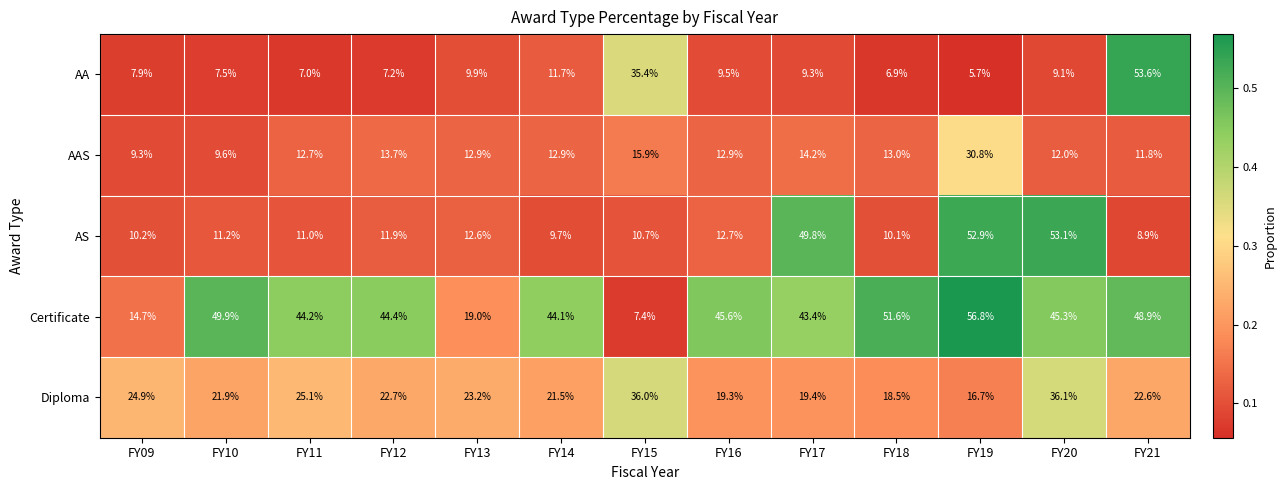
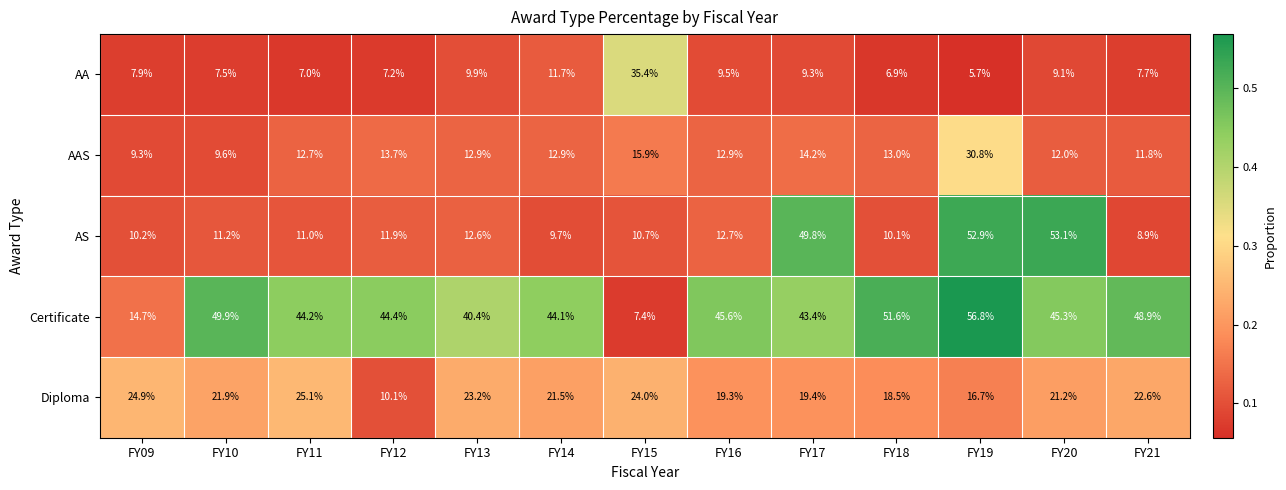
  {
    "AA": {
      "FY09": "7.9%",
      "FY10": "7.5%",
      "FY11": "7.0%",
      "FY12": "7.2%",
      "FY13": "9.9%",
      "FY14": "11.7%",
      "FY15": "35.4%",
      "FY16": "9.5%",
      "FY17": "9.3%",
      "FY18": "6.9%",
      "FY19": "5.7%",
      "FY20": "9.1%",
-     "FY21": "53.6%"
+     "FY21": "7.7%"
    },
    "AAS": {
      "FY09": "9.3%",
      "FY10": "9.6%",
      "FY11": "12.7%",
      "FY12": "13.7%",
      "FY13": "12.9%",
      "FY14": "12.9%",
      "FY15": "15.9%",
      "FY16": "12.9%",
      "FY17": "14.2%",
      "FY18": "13.0%",
      "FY19": "30.8%",
      "FY20": "12.0%",
      "FY21": "11.8%"
    },
    "AS": {
      "FY09": "10.2%",
      "FY10": "11.2%",
      "FY11": "11.0%",
      "FY12": "11.9%",
      "FY13": "12.6%",
      "FY14": "9.7%",
      "FY15": "10.7%",
      "FY16": "12.7%",
      "FY17": "49.8%",
      "FY18": "10.1%",
      "FY19": "52.9%",
      "FY20": "53.1%",
      "FY21": "8.9%"
    },
    "Certificate": {
      "FY09": "14.7%",
      "FY10": "49.9%",
      "FY11": "44.2%",
      "FY12": "44.4%",
-     "FY13": "19.0%",
+     "FY13": "40.4%",
      "FY14": "44.1%",
      "FY15": "7.4%",
      "FY16": "45.6%",
      "FY17": "43.4%",
      "FY18": "51.6%",
      "FY19": "56.8%",
      "FY20": "45.3%",
      "FY21": "48.9%"
    },
    "Diploma": {
      "FY09": "24.9%",
      "FY10": "21.9%",
      "FY11": "25.1%",
-     "FY12": "22.7%",
+     "FY12": "10.1%",
      "FY13": "23.2%",
      "FY14": "21.5%",
-     "FY15": "36.0%",
+     "FY15": "24.0%",
      "FY16": "19.3%",
      "FY17": "19.4%",
      "FY18": "18.5%",
      "FY19": "16.7%",
-     "FY20": "36.1%",
+     "FY20": "21.2%",
      "FY21": "22.6%"
    }
  }
